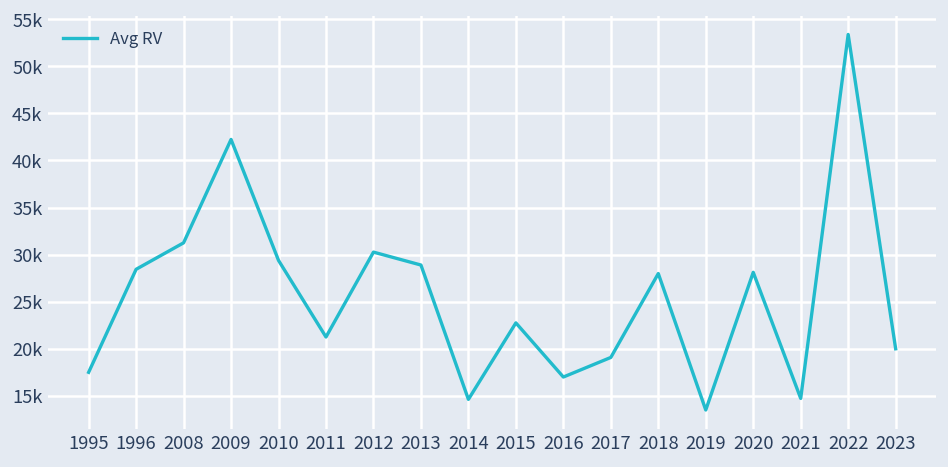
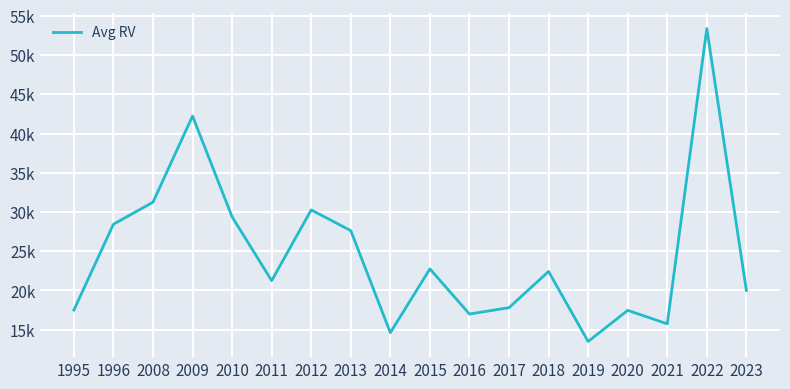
  {
    "1995": 18000,
    "1996": 28000,
    "2008": 31000,
    "2009": 42000,
    "2010": 29000,
    "2011": 21000,
    "2012": 30000,
-   "2013": 29000,
+   "2013": 28000,
    "2014": 15000,
    "2015": 23000,
    "2016": 17000,
-   "2017": 19000,
-   "2018": 28000,
+   "2017": 18000,
+   "2018": 22000,
    "2019": 14000,
-   "2020": 28000,
-   "2021": 15000,
+   "2020": 17000,
+   "2021": 16000,
    "2022": 53000,
    "2023": 20000
  }
